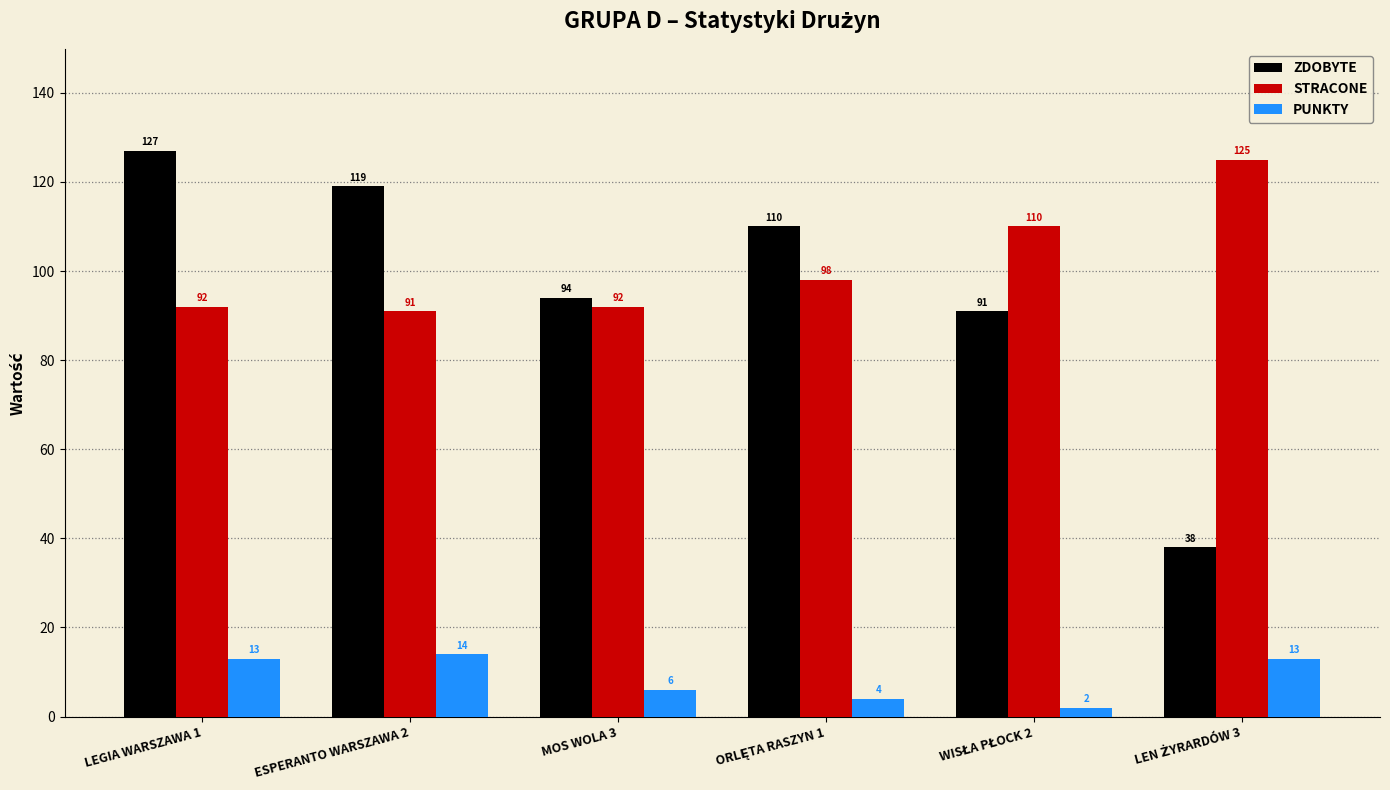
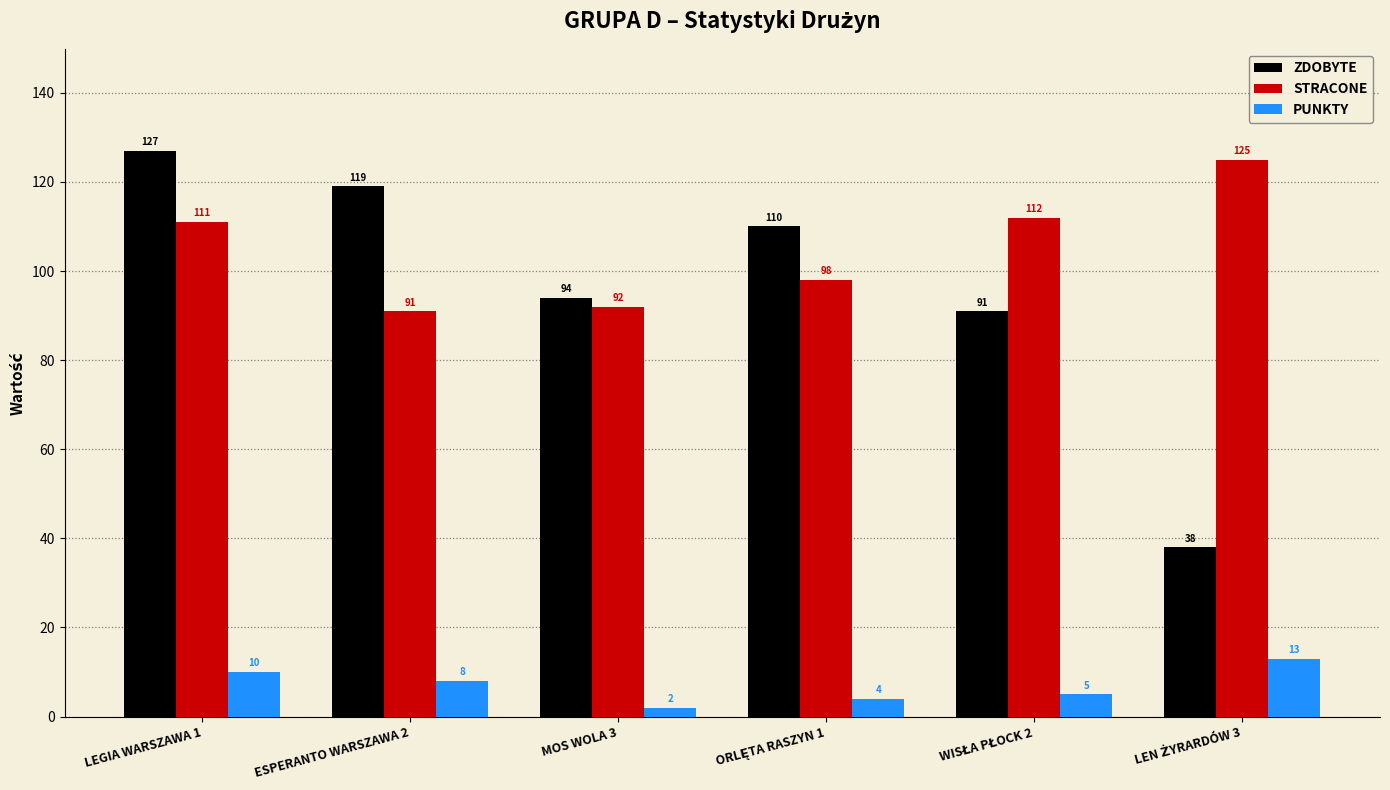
  {
    "ZDOBYTE": {
      "LEGIA WARSZAWA 1": 127,
      "ESPERANTO WARSZAWA 2": 119,
      "MOS WOLA 3": 94,
      "ORLĘTA RASZYN 1": 110,
      "WISŁA PŁOCK 2": 91,
      "LEN ŻYRARDÓW 3": 38
    },
    "STRACONE": {
-     "LEGIA WARSZAWA 1": 92,
+     "LEGIA WARSZAWA 1": 111,
      "ESPERANTO WARSZAWA 2": 91,
      "MOS WOLA 3": 92,
      "ORLĘTA RASZYN 1": 98,
-     "WISŁA PŁOCK 2": 110,
+     "WISŁA PŁOCK 2": 112,
      "LEN ŻYRARDÓW 3": 125
    },
    "PUNKTY": {
-     "LEGIA WARSZAWA 1": 13,
-     "ESPERANTO WARSZAWA 2": 14,
-     "MOS WOLA 3": 6,
+     "LEGIA WARSZAWA 1": 10,
+     "ESPERANTO WARSZAWA 2": 8,
+     "MOS WOLA 3": 2,
      "ORLĘTA RASZYN 1": 4,
-     "WISŁA PŁOCK 2": 2,
+     "WISŁA PŁOCK 2": 5,
      "LEN ŻYRARDÓW 3": 13
    }
  }
